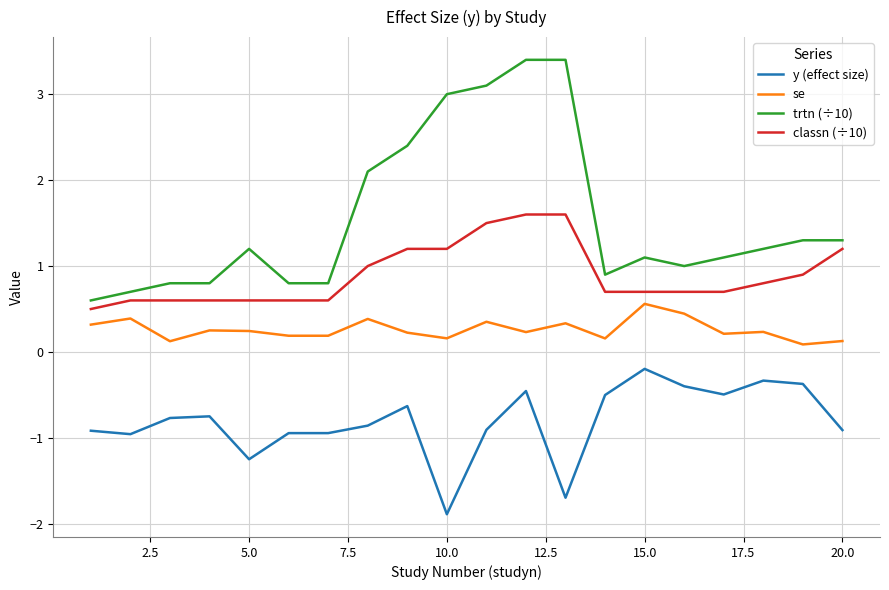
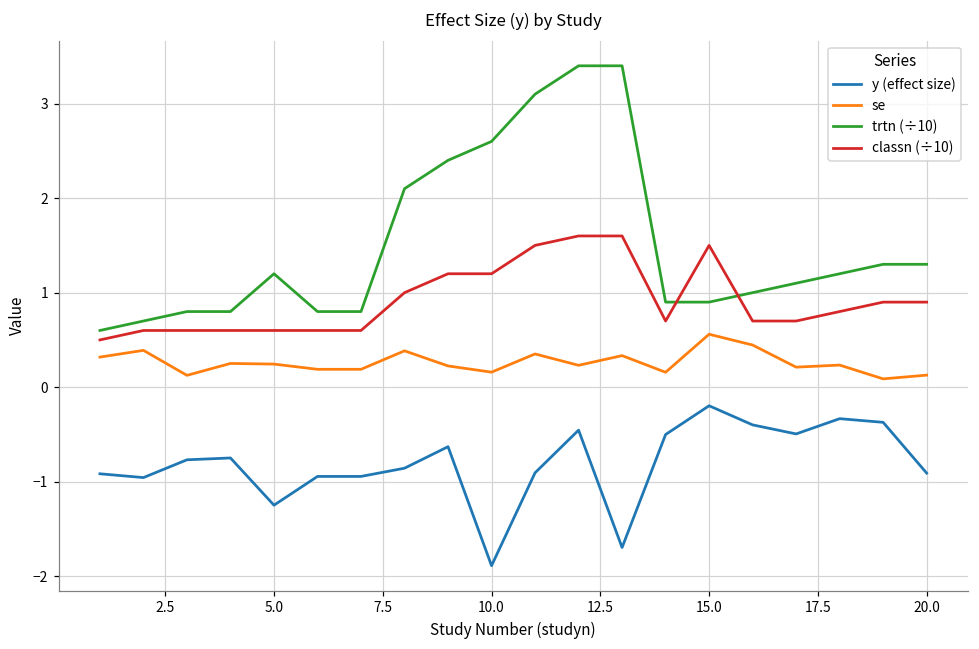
  {
    "y (effect size)": {
      "5.0": -1.2,
      "10.0": -1.9,
      "15.0": -0.2,
      "20.0": -0.9
    },
    "se": {
      "5.0": 0.2,
      "10.0": 0.2,
      "15.0": 0.6,
      "20.0": 0.1
    },
    "trtn (÷10)": {
      "5.0": 1.2,
-     "10.0": 3.0,
-     "15.0": 1.1,
+     "10.0": 2.6,
+     "15.0": 0.9,
      "20.0": 1.3
    },
    "classn (÷10)": {
      "5.0": 0.6,
      "10.0": 1.2,
-     "15.0": 0.7,
-     "20.0": 1.2
+     "15.0": 1.5,
+     "20.0": 0.9
    }
  }
